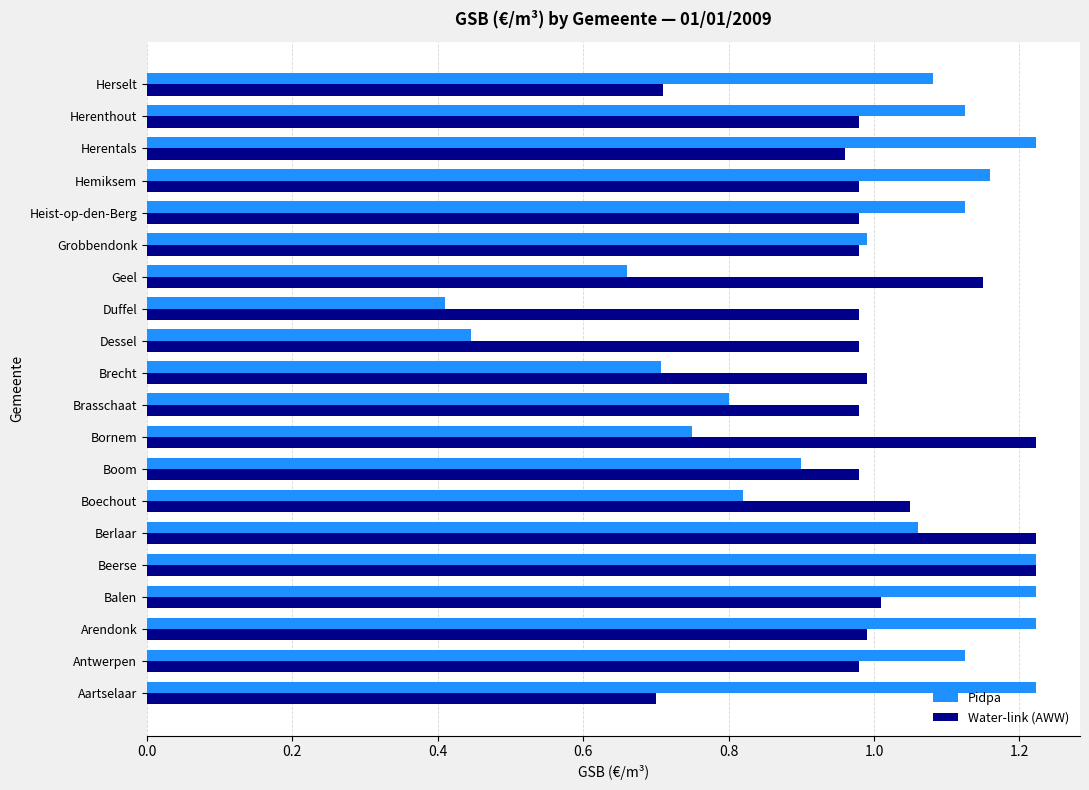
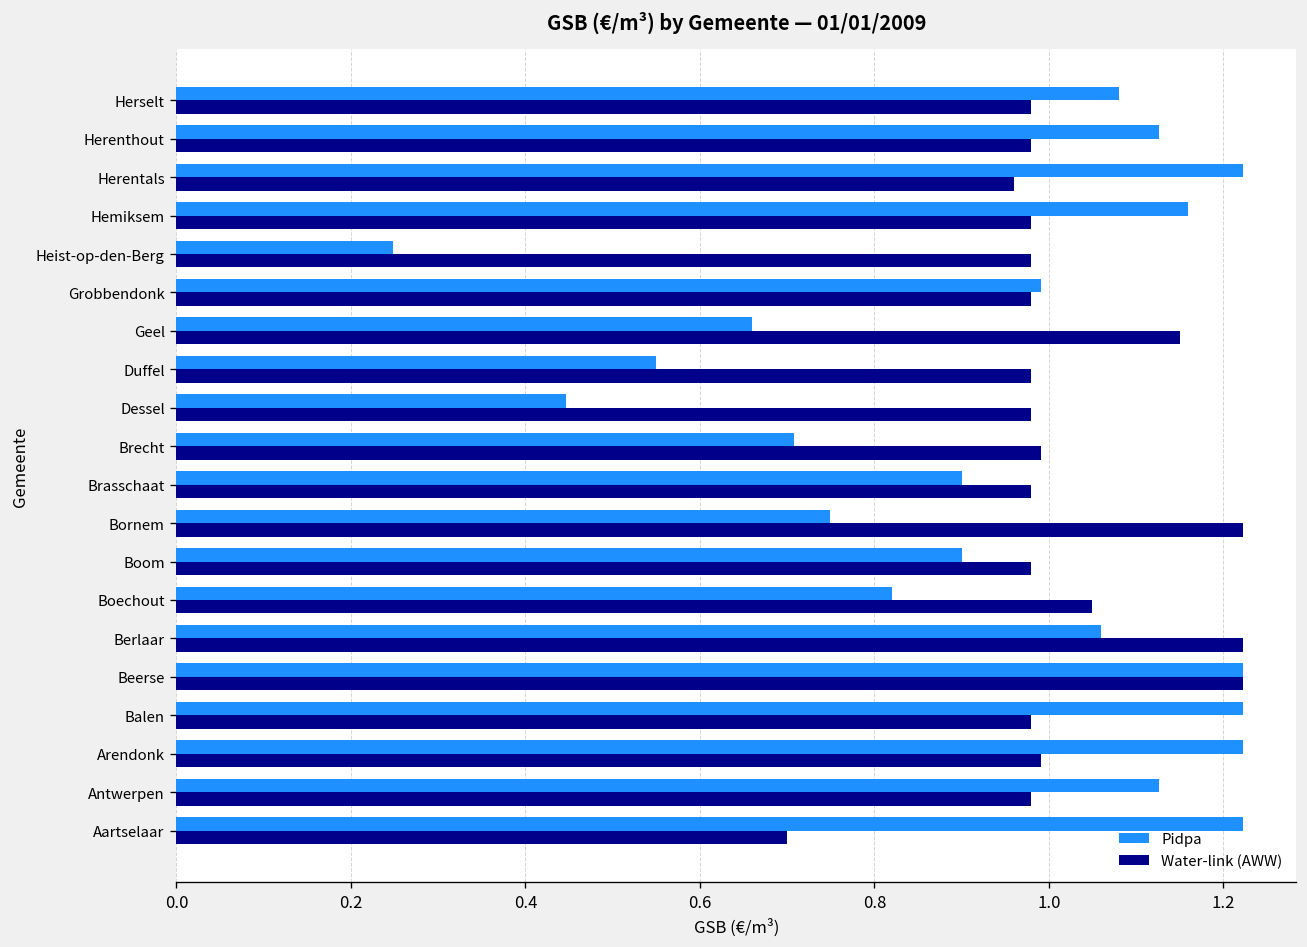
  {
    "Pidpa": {
      "Herselt": 1.08,
      "Herenthout": 1.13,
      "Herentals": 1.22,
      "Hemiksem": 1.16,
-     "Heist-op-den-Berg": 1.13,
+     "Heist-op-den-Berg": 0.25,
      "Grobbendonk": 0.99,
      "Geel": 0.66,
-     "Duffel": 0.41,
+     "Duffel": 0.55,
      "Dessel": 0.45,
      "Brecht": 0.71,
-     "Brasschaat": 0.8,
+     "Brasschaat": 0.9,
      "Bornem": 0.75,
      "Boom": 0.90,
      "Boechout": 0.82,
      "Berlaar": 1.06,
      "Beerse": 1.22,
      "Balen": 1.22,
      "Arendonk": 1.22,
      "Antwerpen": 1.13,
      "Aartselaar": 1.22
    },
    "Water-link (AWW)": {
-     "Herselt": 0.71,
+     "Herselt": 0.98,
      "Herenthout": 0.98,
      "Herentals": 0.96,
      "Hemiksem": 0.98,
      "Heist-op-den-Berg": 0.98,
      "Grobbendonk": 0.98,
      "Geel": 1.15,
      "Duffel": 0.98,
      "Dessel": 0.98,
      "Brecht": 0.99,
      "Brasschaat": 0.98,
      "Bornem": 1.22,
      "Boom": 0.98,
      "Boechout": 1.05,
      "Berlaar": 1.22,
      "Beerse": 1.22,
-     "Balen": 1.01,
+     "Balen": 0.98,
      "Arendonk": 0.99,
      "Antwerpen": 0.98,
      "Aartselaar": 0.70
    }
  }
